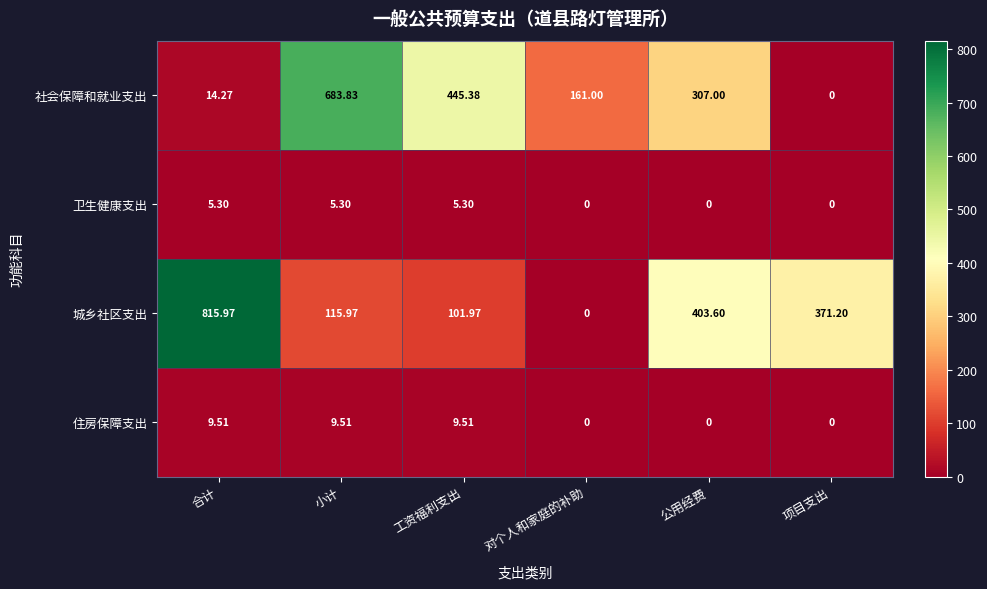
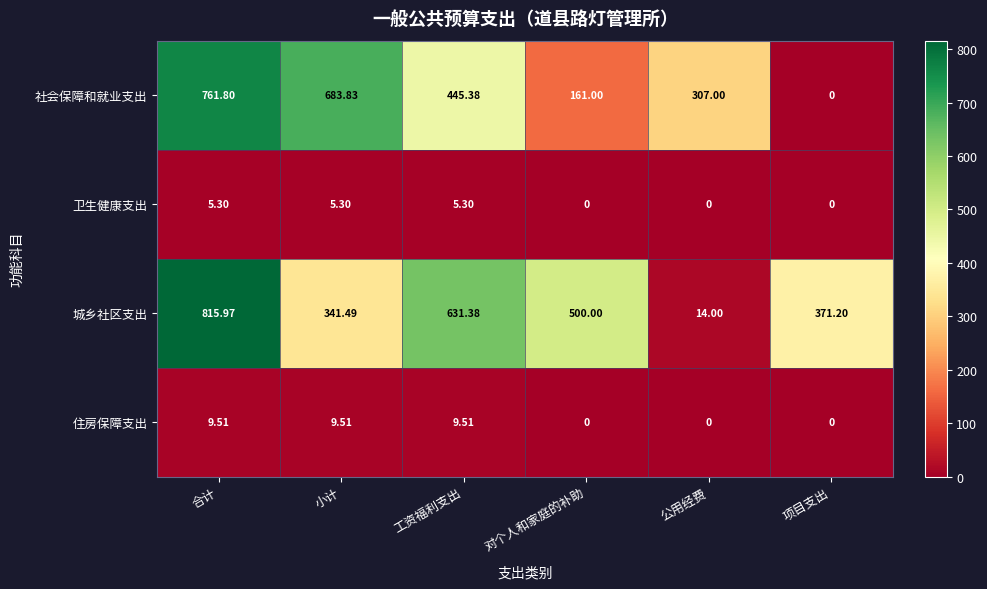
  {
    "社会保障和就业支出": {
-     "合计": 14.27,
+     "合计": 761.80,
      "小计": 683.83,
      "工资福利支出": 445.38,
      "对个人和家庭的补助": 161.00,
      "公用经费": 307.00,
      "项目支出": 0
    },
    "卫生健康支出": {
      "合计": 5.30,
      "小计": 5.30,
      "工资福利支出": 5.30,
      "对个人和家庭的补助": 0,
      "公用经费": 0,
      "项目支出": 0
    },
    "城乡社区支出": {
      "合计": 815.97,
-     "小计": 115.97,
-     "工资福利支出": 101.97,
-     "对个人和家庭的补助": 0,
-     "公用经费": 403.60,
+     "小计": 341.49,
+     "工资福利支出": 631.38,
+     "对个人和家庭的补助": 500.00,
+     "公用经费": 14.00,
      "项目支出": 371.20
    },
    "住房保障支出": {
      "合计": 9.51,
      "小计": 9.51,
      "工资福利支出": 9.51,
      "对个人和家庭的补助": 0,
      "公用经费": 0,
      "项目支出": 0
    }
  }
